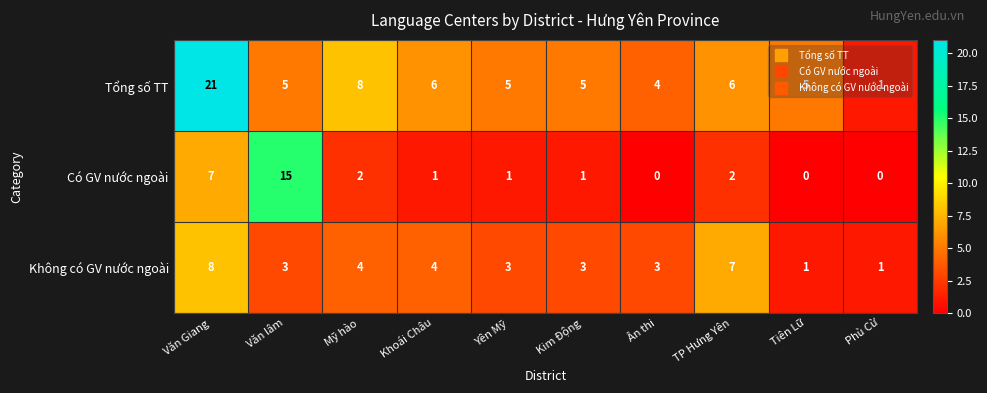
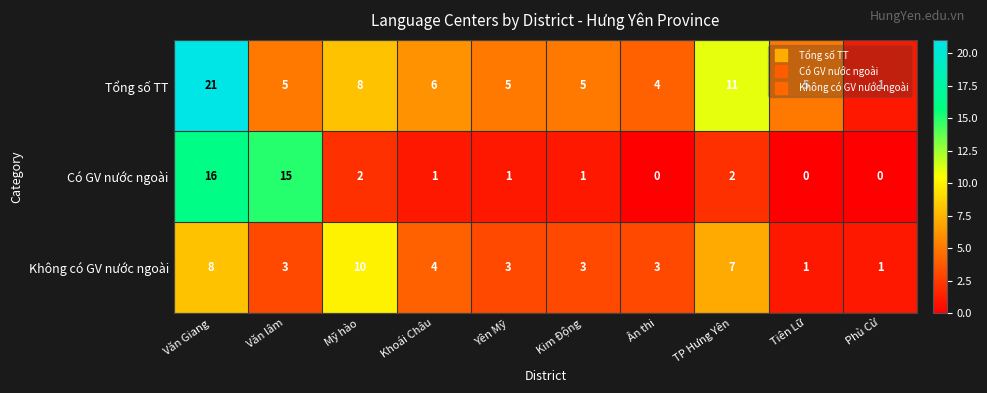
  {
    "Tổng số TT": {
      "Văn Giang": 21,
      "Văn lâm": 5,
      "Mỹ hào": 8,
      "Khoái Châu": 6,
      "Yên Mỹ": 5,
      "Kim Động": 5,
      "Ân thi": 4,
-     "TP Hưng Yên": 6
+     "TP Hưng Yên": 11
    },
    "Có GV nước ngoài": {
-     "Văn Giang": 7,
+     "Văn Giang": 16,
      "Văn lâm": 15,
      "Mỹ hào": 2,
      "Khoái Châu": 1,
      "Yên Mỹ": 1,
      "Kim Động": 1,
      "Ân thi": 0,
      "TP Hưng Yên": 2,
      "Tiên Lữ": 0,
      "Phù Cừ": 0
    },
    "Không có GV nước ngoài": {
      "Văn Giang": 8,
      "Văn lâm": 3,
-     "Mỹ hào": 4,
+     "Mỹ hào": 10,
      "Khoái Châu": 4,
      "Yên Mỹ": 3,
      "Kim Động": 3,
      "Ân thi": 3,
      "TP Hưng Yên": 7,
      "Tiên Lữ": 1,
      "Phù Cừ": 1
    }
  }
